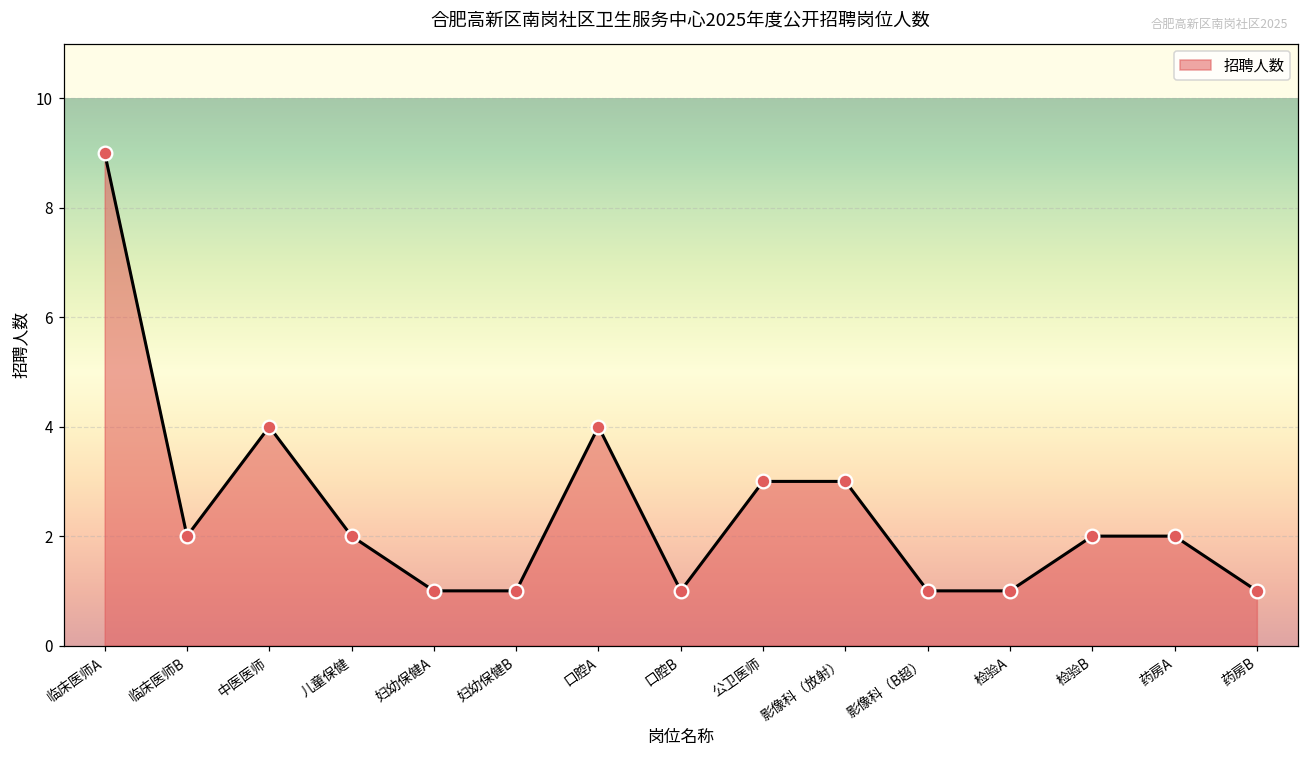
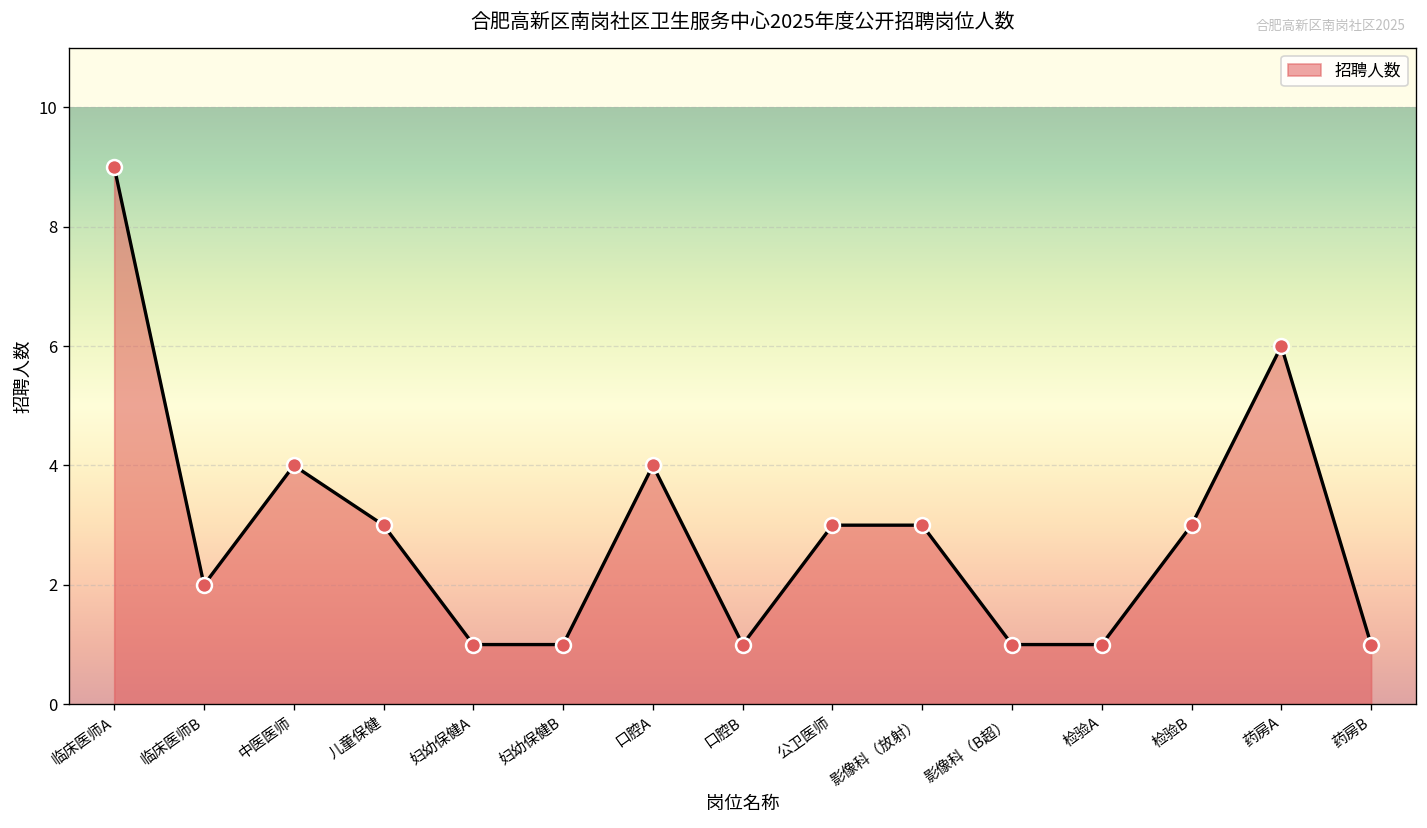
  {
    "临床医师A": 9,
    "临床医师B": 2,
    "中医医师": 4,
-   "儿童保健": 2,
+   "儿童保健": 3,
    "妇幼保健A": 1,
    "妇幼保健B": 1,
    "口腔A": 4,
    "口腔B": 1,
    "公卫医师": 3,
    "影像科（放射）": 3,
    "影像科（B超）": 1,
    "检验A": 1,
-   "检验B": 2,
-   "药房A": 2,
+   "检验B": 3,
+   "药房A": 6,
    "药房B": 1
  }
